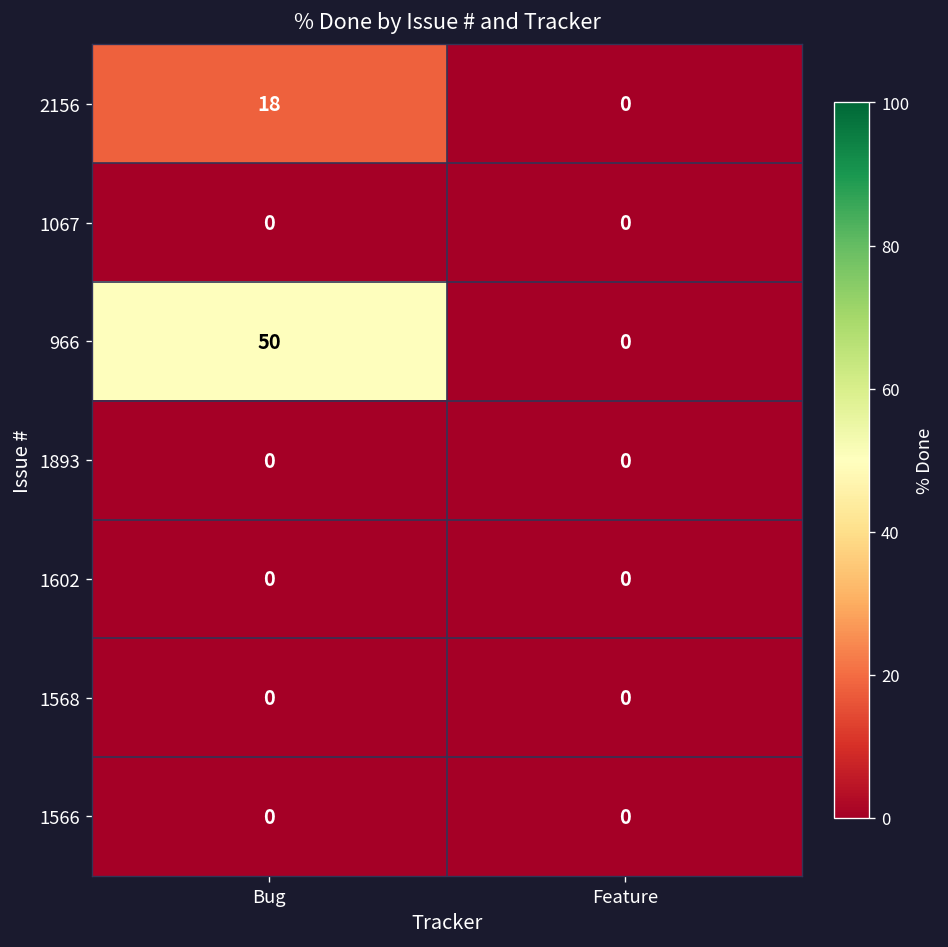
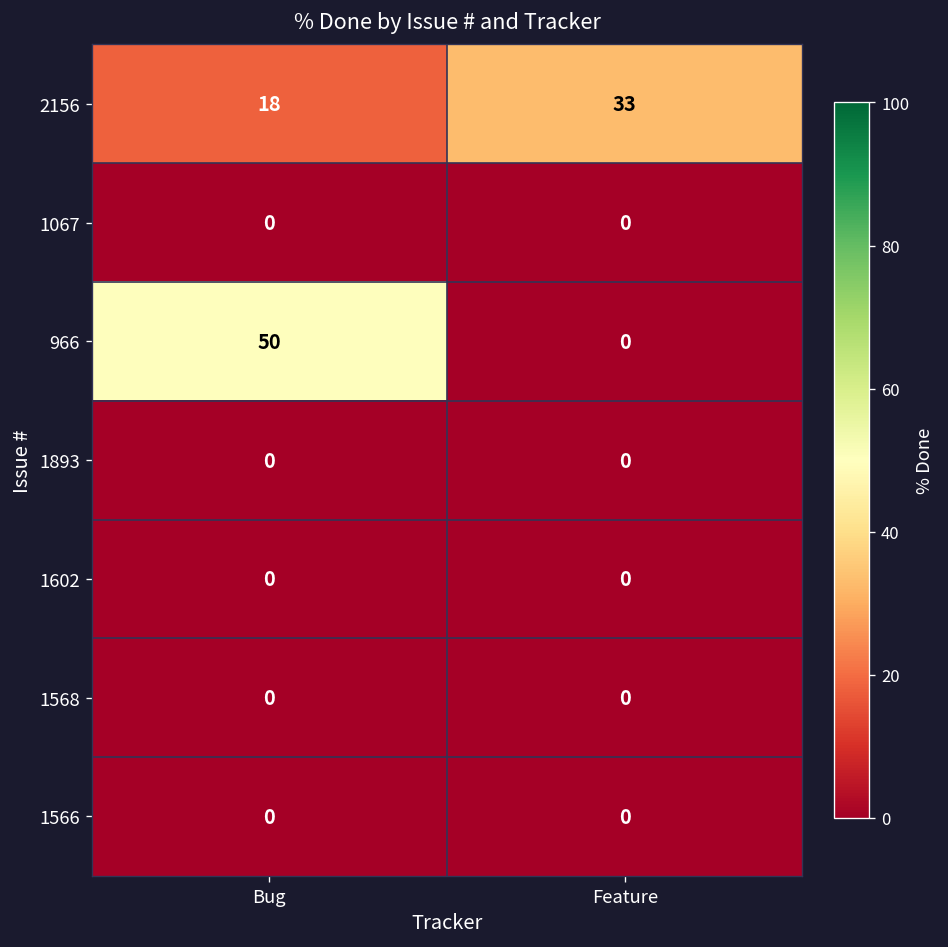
  {
    "2156": {
      "Bug": 18,
-     "Feature": 0
+     "Feature": 33
    },
    "1067": {
      "Bug": 0,
      "Feature": 0
    },
    "966": {
      "Bug": 50,
      "Feature": 0
    },
    "1893": {
      "Bug": 0,
      "Feature": 0
    },
    "1602": {
      "Bug": 0,
      "Feature": 0
    },
    "1568": {
      "Bug": 0,
      "Feature": 0
    },
    "1566": {
      "Bug": 0,
      "Feature": 0
    }
  }
